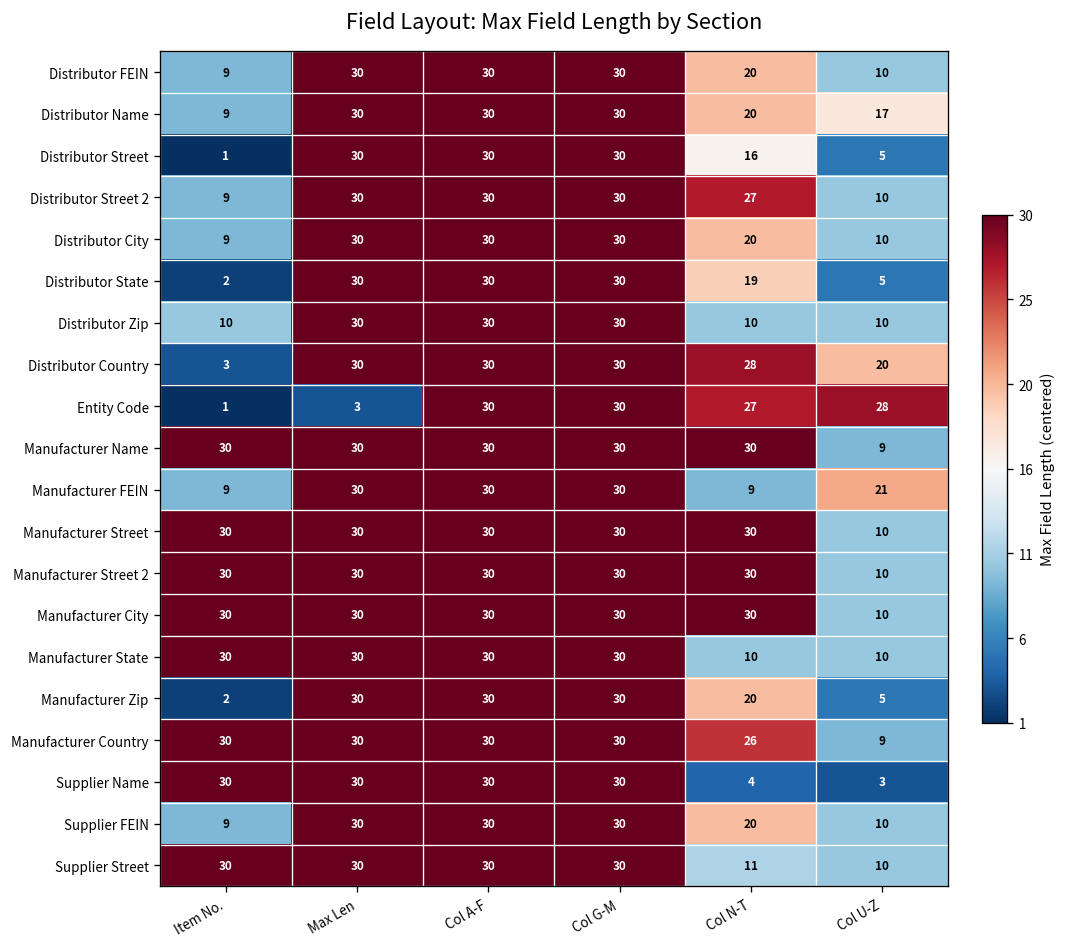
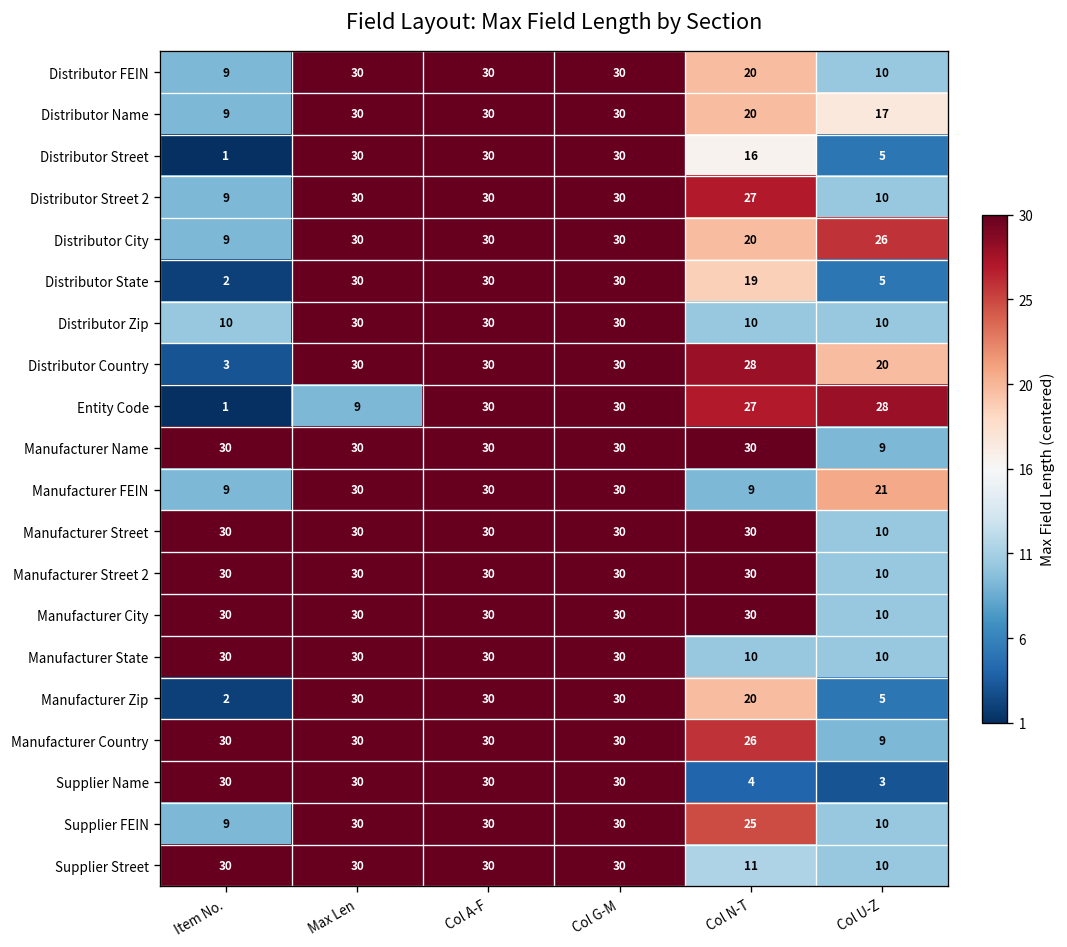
  {
    "Distributor FEIN": {
      "Item No.": 9,
      "Max Len": 30,
      "Col A-F": 30,
      "Col G-M": 30,
      "Col N-T": 20,
      "Col U-Z": 10
    },
    "Distributor Name": {
      "Item No.": 9,
      "Max Len": 30,
      "Col A-F": 30,
      "Col G-M": 30,
      "Col N-T": 20,
      "Col U-Z": 17
    },
    "Distributor Street": {
      "Item No.": 1,
      "Max Len": 30,
      "Col A-F": 30,
      "Col G-M": 30,
      "Col N-T": 16,
      "Col U-Z": 5
    },
    "Distributor Street 2": {
      "Item No.": 9,
      "Max Len": 30,
      "Col A-F": 30,
      "Col G-M": 30,
      "Col N-T": 27,
      "Col U-Z": 10
    },
    "Distributor City": {
      "Item No.": 9,
      "Max Len": 30,
      "Col A-F": 30,
      "Col G-M": 30,
      "Col N-T": 20,
-     "Col U-Z": 10
+     "Col U-Z": 26
    },
    "Distributor State": {
      "Item No.": 2,
      "Max Len": 30,
      "Col A-F": 30,
      "Col G-M": 30,
      "Col N-T": 19,
      "Col U-Z": 5
    },
    "Distributor Zip": {
      "Item No.": 10,
      "Max Len": 30,
      "Col A-F": 30,
      "Col G-M": 30,
      "Col N-T": 10,
      "Col U-Z": 10
    },
    "Distributor Country": {
      "Item No.": 3,
      "Max Len": 30,
      "Col A-F": 30,
      "Col G-M": 30,
      "Col N-T": 28,
      "Col U-Z": 20
    },
    "Entity Code": {
      "Item No.": 1,
-     "Max Len": 3,
+     "Max Len": 9,
      "Col A-F": 30,
      "Col G-M": 30,
      "Col N-T": 27,
      "Col U-Z": 28
    },
    "Manufacturer Name": {
      "Item No.": 30,
      "Max Len": 30,
      "Col A-F": 30,
      "Col G-M": 30,
      "Col N-T": 30,
      "Col U-Z": 9
    },
    "Manufacturer FEIN": {
      "Item No.": 9,
      "Max Len": 30,
      "Col A-F": 30,
      "Col G-M": 30,
      "Col N-T": 9,
      "Col U-Z": 21
    },
    "Manufacturer Street": {
      "Item No.": 30,
      "Max Len": 30,
      "Col A-F": 30,
      "Col G-M": 30,
      "Col N-T": 30,
      "Col U-Z": 10
    },
    "Manufacturer Street 2": {
      "Item No.": 30,
      "Max Len": 30,
      "Col A-F": 30,
      "Col G-M": 30,
      "Col N-T": 30,
      "Col U-Z": 10
    },
    "Manufacturer City": {
      "Item No.": 30,
      "Max Len": 30,
      "Col A-F": 30,
      "Col G-M": 30,
      "Col N-T": 30,
      "Col U-Z": 10
    },
    "Manufacturer State": {
      "Item No.": 30,
      "Max Len": 30,
      "Col A-F": 30,
      "Col G-M": 30,
      "Col N-T": 10,
      "Col U-Z": 10
    },
    "Manufacturer Zip": {
      "Item No.": 2,
      "Max Len": 30,
      "Col A-F": 30,
      "Col G-M": 30,
      "Col N-T": 20,
      "Col U-Z": 5
    },
    "Manufacturer Country": {
      "Item No.": 30,
      "Max Len": 30,
      "Col A-F": 30,
      "Col G-M": 30,
      "Col N-T": 26,
      "Col U-Z": 9
    },
    "Supplier Name": {
      "Item No.": 30,
      "Max Len": 30,
      "Col A-F": 30,
      "Col G-M": 30,
      "Col N-T": 4,
      "Col U-Z": 3
    },
    "Supplier FEIN": {
      "Item No.": 9,
      "Max Len": 30,
      "Col A-F": 30,
      "Col G-M": 30,
-     "Col N-T": 20,
+     "Col N-T": 25,
      "Col U-Z": 10
    },
    "Supplier Street": {
      "Item No.": 30,
      "Max Len": 30,
      "Col A-F": 30,
      "Col G-M": 30,
      "Col N-T": 11,
      "Col U-Z": 10
    }
  }
